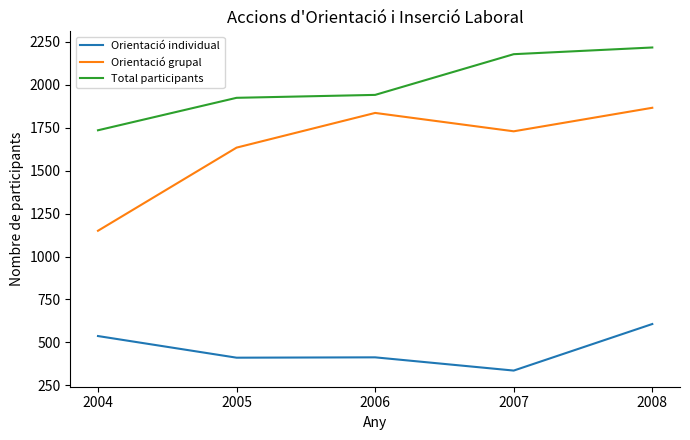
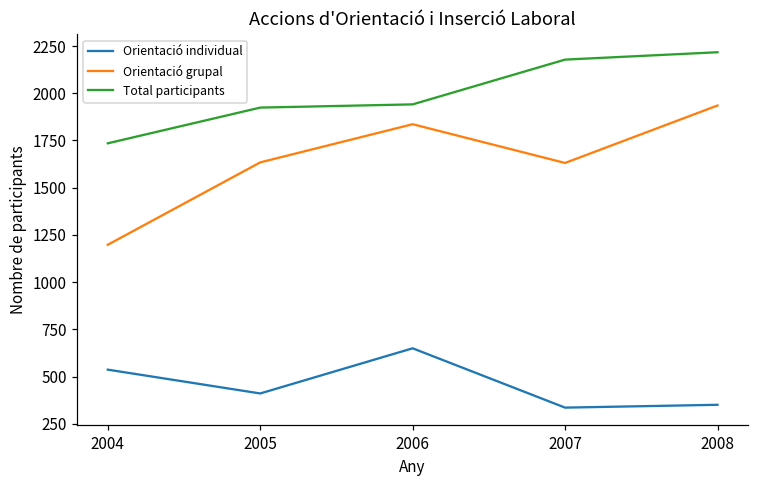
  {
    "Orientació individual": {
      "2004": 540,
      "2005": 410,
-     "2006": 410,
+     "2006": 650,
      "2007": 340,
-     "2008": 610
+     "2008": 350
    },
    "Orientació grupal": {
-     "2004": 1150,
+     "2004": 1200,
      "2005": 1630,
      "2006": 1840,
-     "2007": 1730,
-     "2008": 1870
+     "2007": 1630,
+     "2008": 1940
    },
    "Total participants": {
      "2004": 1740,
      "2005": 1920,
      "2006": 1940,
      "2007": 2180,
      "2008": 2220
    }
  }
